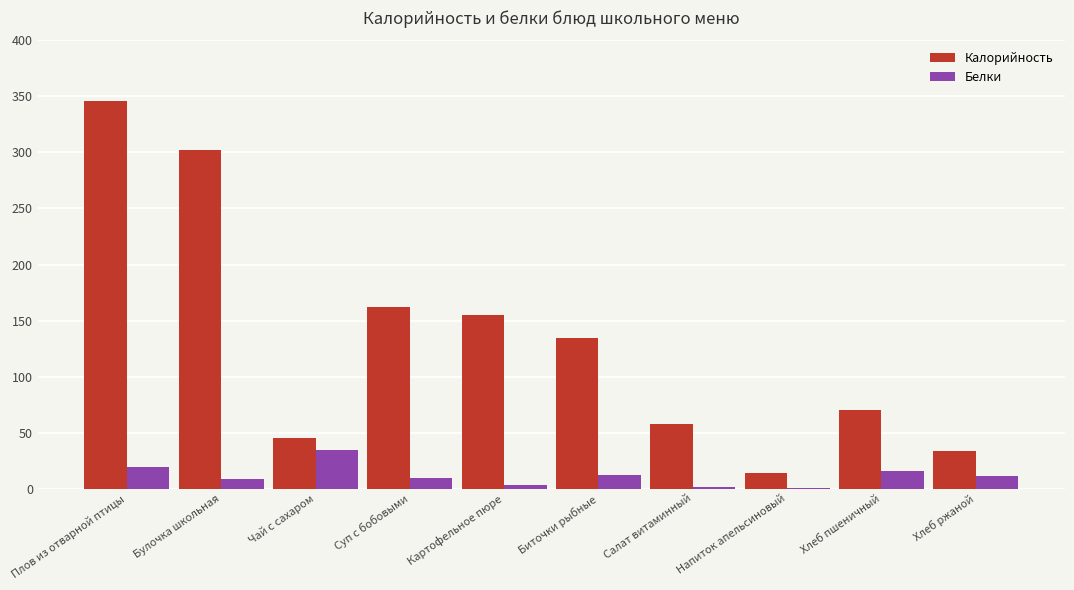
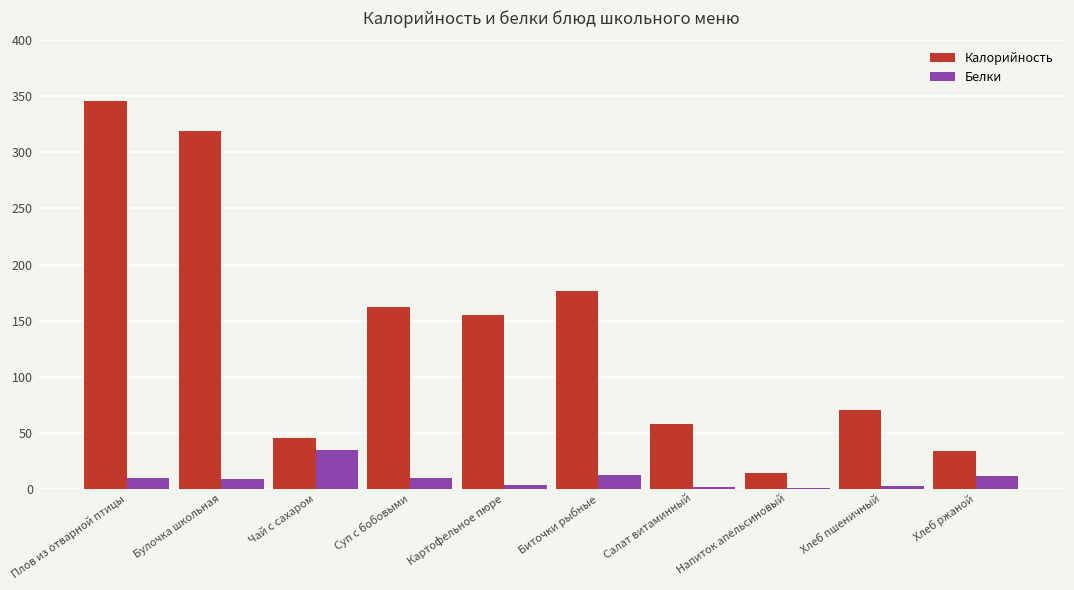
  {
    "Калорийность": {
      "Плов из отварной птицы": 346,
-     "Булочка школьная": 302,
+     "Булочка школьная": 320,
      "Чай с сахаром": 45,
      "Суп с бобовыми": 162,
      "Картофельное пюре": 155,
-     "Биточки рыбные": 134,
+     "Биточки рыбные": 176,
      "Салат витаминный": 58,
      "Напиток апельсиновый": 14,
      "Хлеб пшеничный": 71,
      "Хлеб ржаной": 34
    },
    "Белки": {
-     "Плов из отварной птицы": 20,
+     "Плов из отварной птицы": 10,
      "Булочка школьная": 8,
      "Чай с сахаром": 35,
      "Суп с бобовыми": 9,
      "Картофельное пюре": 3,
      "Биточки рыбные": 12,
-     "Хлеб пшеничный": 16,
+     "Хлеб пшеничный": 2,
      "Хлеб ржаной": 11
    }
  }
